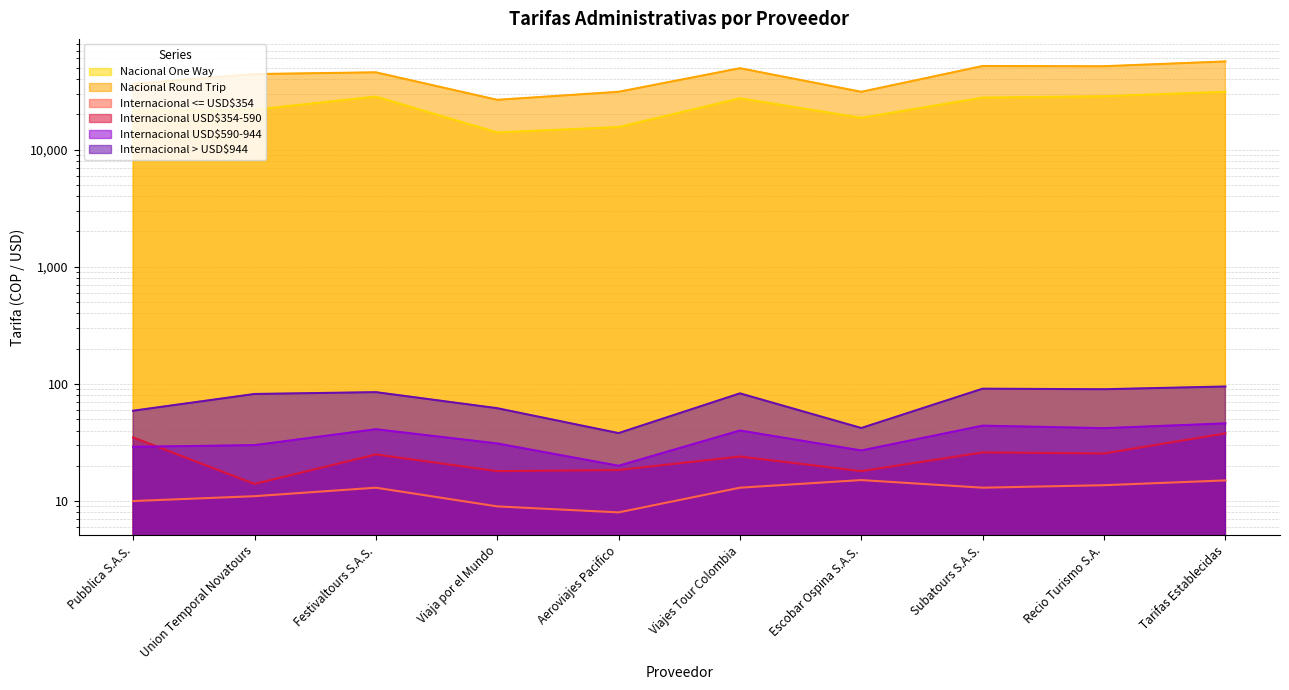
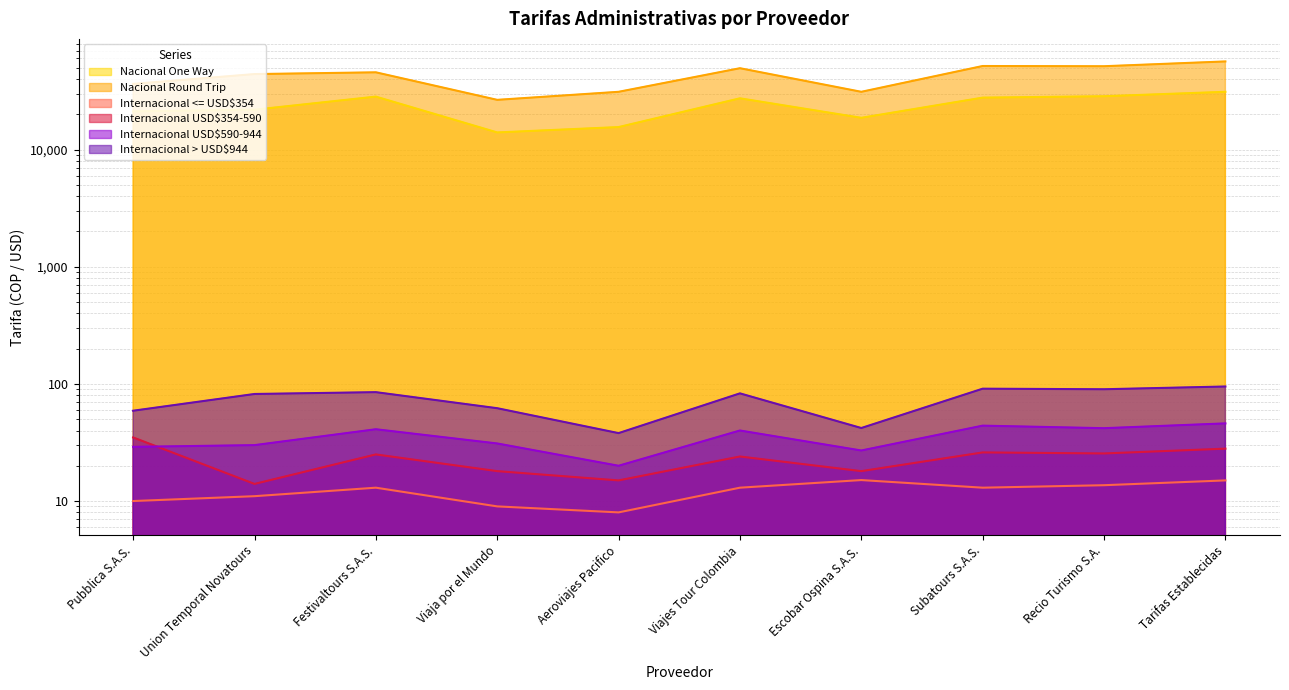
  {
    "Internacional <= USD$354": {
      "Pubblica S.A.S.": 10,
      "Union Temporal Novatours": 11,
      "Festivaltours S.A.S.": 13,
      "Viaja por el Mundo": 9,
      "Aeroviajes Pacifico": 8,
      "Viajes Tour Colombia": 13,
      "Escobar Ospina S.A.S.": 15,
      "Subatours S.A.S.": 13,
      "Recio Turismo S.A.": 14,
      "Tarifas Establecidas": 15
    },
    "Internacional USD$354-590": {
      "Pubblica S.A.S.": 35,
      "Union Temporal Novatours": 14,
      "Festivaltours S.A.S.": 25,
      "Viaja por el Mundo": 18,
-     "Aeroviajes Pacifico": 18,
+     "Aeroviajes Pacifico": 15,
      "Viajes Tour Colombia": 24,
      "Escobar Ospina S.A.S.": 18,
      "Subatours S.A.S.": 26,
      "Recio Turismo S.A.": 25,
-     "Tarifas Establecidas": 38
+     "Tarifas Establecidas": 28
    }
  }
